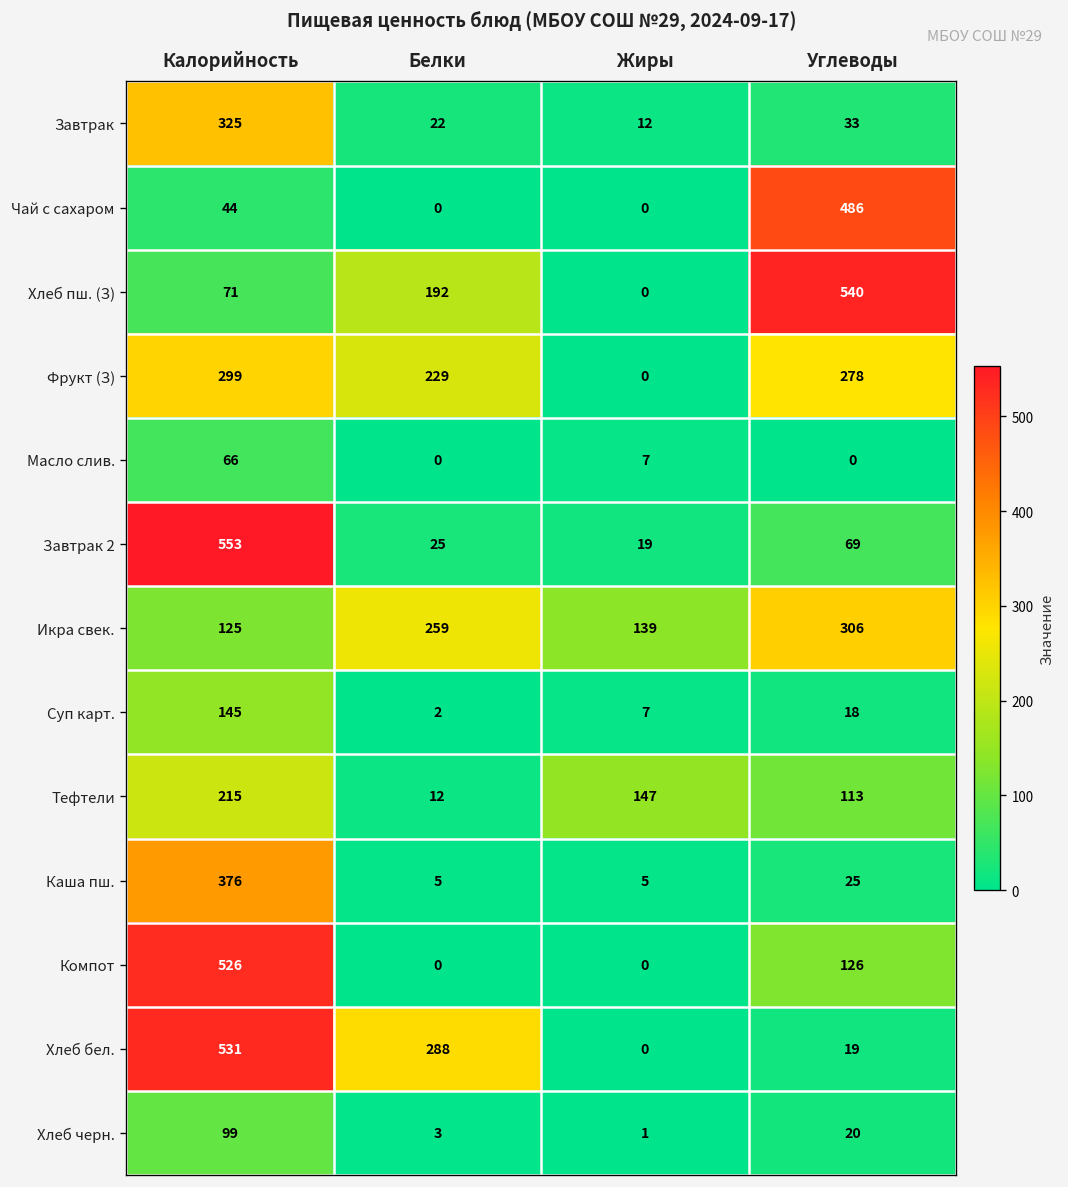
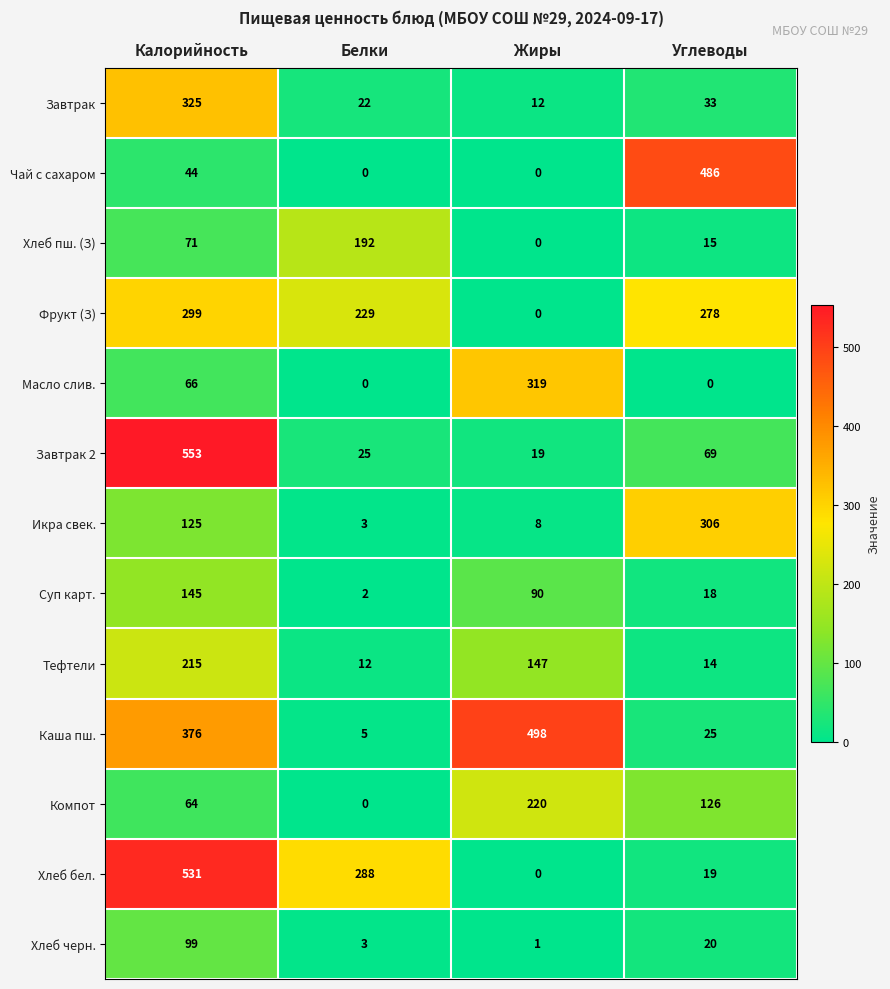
  {
    "Завтрак": {
      "Калорийность": 325,
      "Белки": 22,
      "Жиры": 12,
      "Углеводы": 33
    },
    "Чай с сахаром": {
      "Калорийность": 44,
      "Белки": 0,
      "Жиры": 0,
      "Углеводы": 486
    },
    "Хлеб пш. (З)": {
      "Калорийность": 71,
      "Белки": 192,
      "Жиры": 0,
-     "Углеводы": 540
+     "Углеводы": 15
    },
    "Фрукт (З)": {
      "Калорийность": 299,
      "Белки": 229,
      "Жиры": 0,
      "Углеводы": 278
    },
    "Масло слив.": {
      "Калорийность": 66,
      "Белки": 0,
-     "Жиры": 7,
+     "Жиры": 319,
      "Углеводы": 0
    },
    "Завтрак 2": {
      "Калорийность": 553,
      "Белки": 25,
      "Жиры": 19,
      "Углеводы": 69
    },
    "Икра свек.": {
      "Калорийность": 125,
-     "Белки": 259,
-     "Жиры": 139,
+     "Белки": 3,
+     "Жиры": 8,
      "Углеводы": 306
    },
    "Суп карт.": {
      "Калорийность": 145,
      "Белки": 2,
-     "Жиры": 7,
+     "Жиры": 90,
      "Углеводы": 18
    },
    "Тефтели": {
      "Калорийность": 215,
      "Белки": 12,
      "Жиры": 147,
-     "Углеводы": 113
+     "Углеводы": 14
    },
    "Каша пш.": {
      "Калорийность": 376,
      "Белки": 5,
-     "Жиры": 5,
+     "Жиры": 498,
      "Углеводы": 25
    },
    "Компот": {
-     "Калорийность": 526,
+     "Калорийность": 64,
      "Белки": 0,
-     "Жиры": 0,
+     "Жиры": 220,
      "Углеводы": 126
    },
    "Хлеб бел.": {
      "Калорийность": 531,
      "Белки": 288,
      "Жиры": 0,
      "Углеводы": 19
    },
    "Хлеб черн.": {
      "Калорийность": 99,
      "Белки": 3,
      "Жиры": 1,
      "Углеводы": 20
    }
  }
